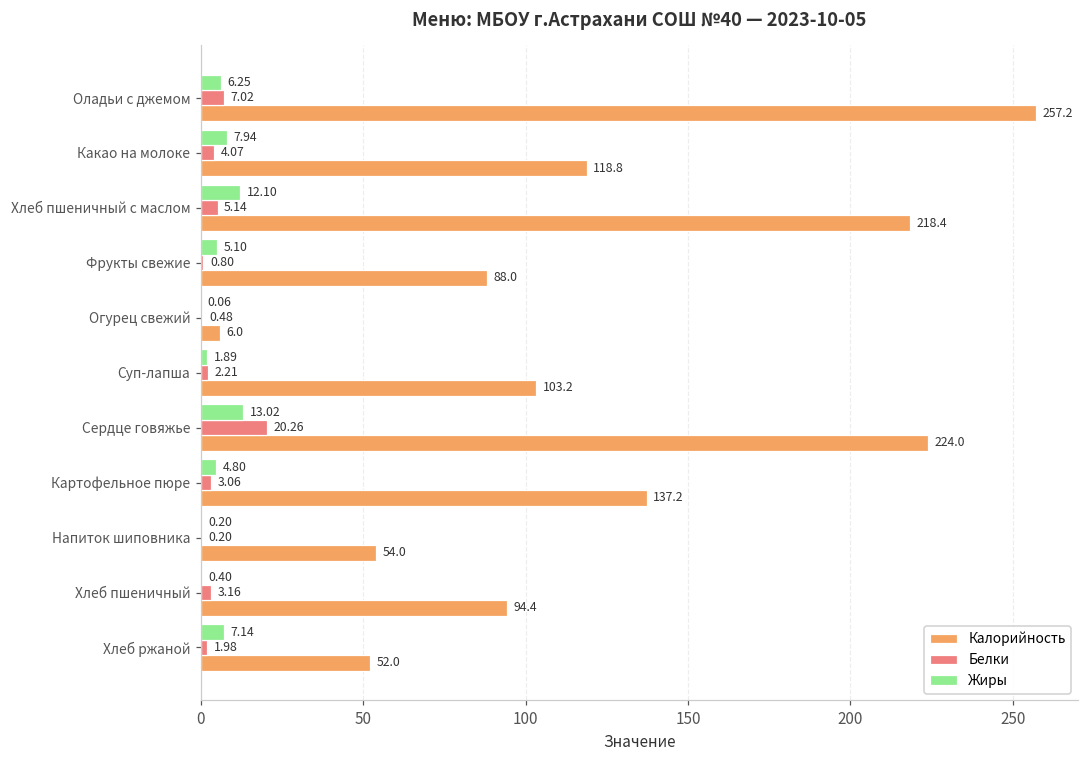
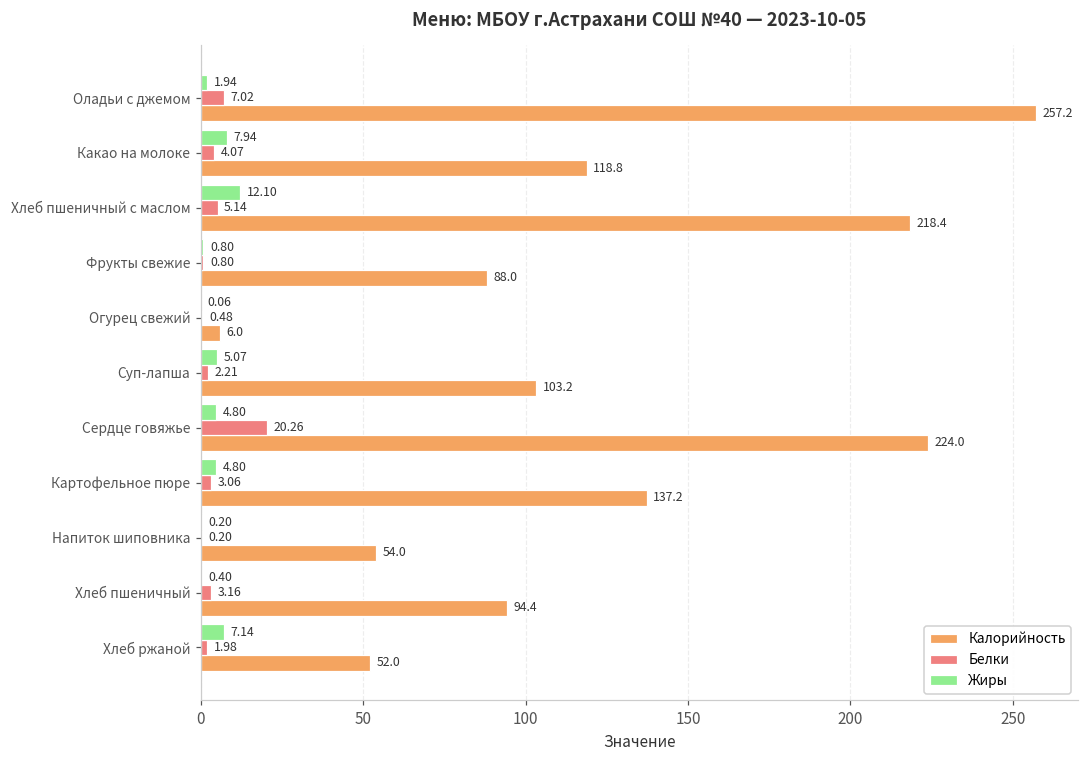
  {
    "Жиры": {
-     "Оладьи с джемом": 6.25,
+     "Оладьи с джемом": 1.94,
      "Какао на молоке": 7.94,
      "Хлеб пшеничный с маслом": 12.10,
-     "Фрукты свежие": 5.10,
+     "Фрукты свежие": 0.80,
      "Огурец свежий": 0.06,
-     "Суп-лапша": 1.89,
-     "Сердце говяжье": 13.02,
+     "Суп-лапша": 5.07,
+     "Сердце говяжье": 4.80,
      "Картофельное пюре": 4.80,
      "Напиток шиповника": 0.20,
      "Хлеб пшеничный": 0.40,
      "Хлеб ржаной": 7.14
    }
  }
